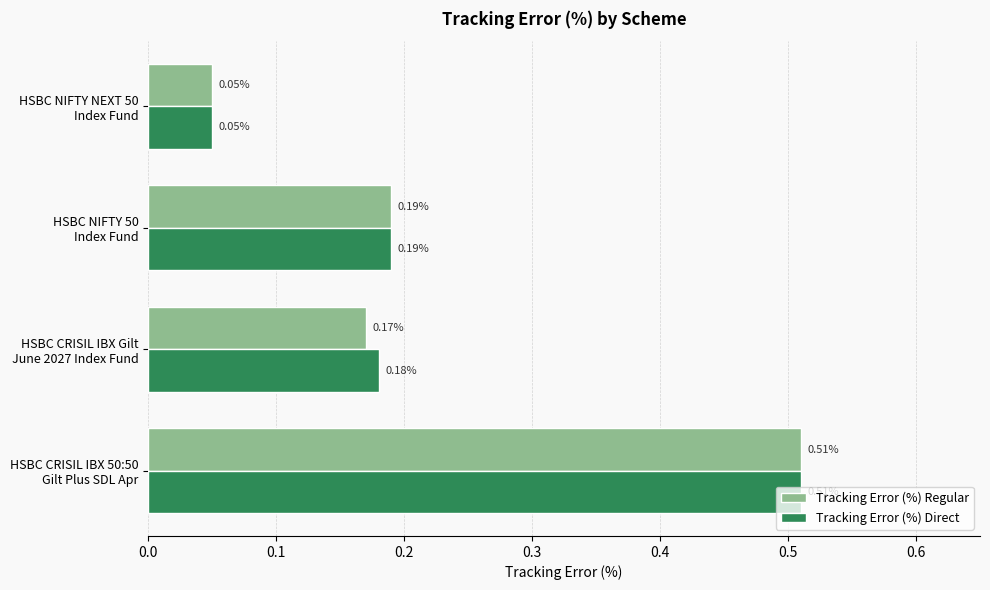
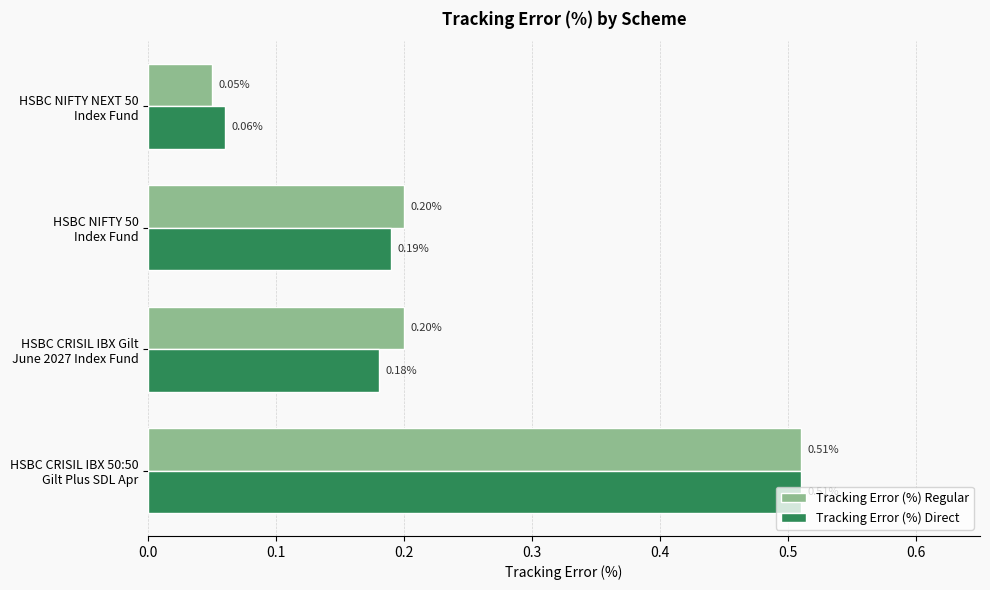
  {
    "Tracking Error (%) Regular": {
      "HSBC NIFTY NEXT 50 Index Fund": "0.05%",
-     "HSBC NIFTY 50 Index Fund": "0.19%",
-     "HSBC CRISIL IBX Gilt June 2027 Index Fund": "0.17%",
+     "HSBC NIFTY 50 Index Fund": "0.20%",
+     "HSBC CRISIL IBX Gilt June 2027 Index Fund": "0.20%",
      "HSBC CRISIL IBX 50:50 Gilt Plus SDL Apr": "0.51%"
    },
    "Tracking Error (%) Direct": {
-     "HSBC NIFTY NEXT 50 Index Fund": "0.05%",
+     "HSBC NIFTY NEXT 50 Index Fund": "0.06%",
      "HSBC NIFTY 50 Index Fund": "0.19%",
      "HSBC CRISIL IBX Gilt June 2027 Index Fund": "0.18%"
    }
  }
